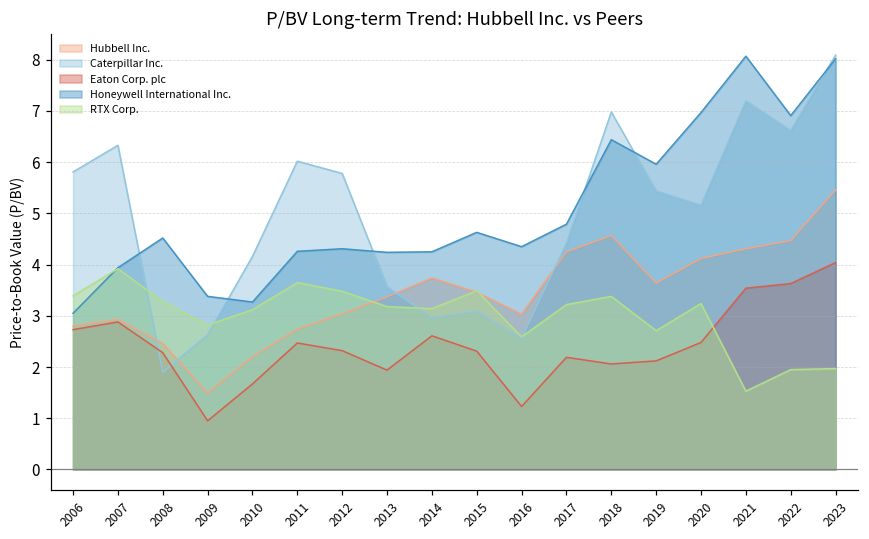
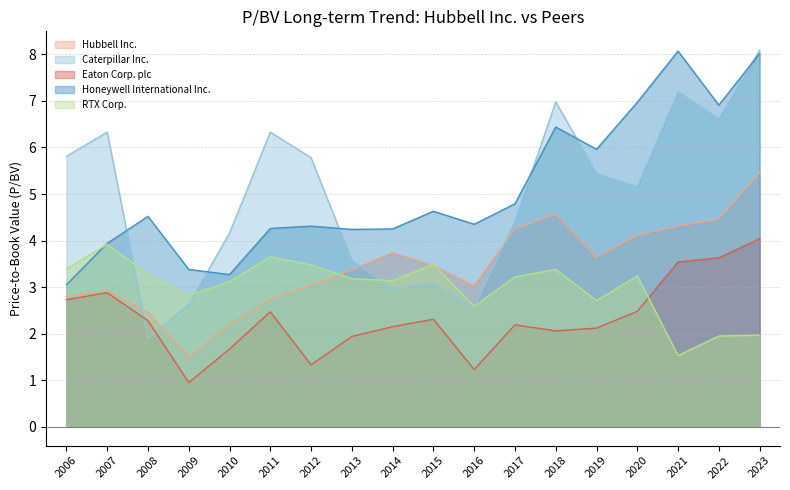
  {
    "Caterpillar Inc.": {
      "2006": 5.8,
      "2007": 6.3,
      "2008": 1.9,
      "2009": 2.6,
      "2010": 4.2,
-     "2011": 6.0,
+     "2011": 6.3,
      "2012": 5.8,
      "2013": 3.6,
      "2014": 3.0,
      "2015": 3.1,
      "2017": 4.4,
      "2018": 7.0,
      "2019": 5.4,
      "2020": 5.2,
      "2021": 7.2,
      "2022": 6.6,
      "2023": 8.1
    },
    "Eaton Corp. plc": {
      "2006": 2.7,
      "2008": 2.3,
      "2009": 1.0,
      "2010": 1.7,
      "2011": 2.5,
-     "2012": 2.3,
+     "2012": 1.3,
      "2013": 1.9,
-     "2014": 2.6,
+     "2014": 2.2,
      "2015": 2.3,
      "2016": 1.2,
      "2017": 2.2,
      "2018": 2.1,
      "2019": 2.1,
      "2020": 2.5,
      "2021": 3.5,
      "2022": 3.6,
      "2023": 4.0
    },
    "Honeywell International Inc.": {
      "2006": 3.1,
      "2008": 4.5,
      "2009": 3.4,
      "2010": 3.3,
      "2011": 4.3,
      "2012": 4.3,
      "2013": 4.2,
      "2014": 4.3,
      "2015": 4.6,
      "2016": 4.4,
      "2017": 4.8,
      "2018": 6.4,
      "2019": 6.0,
      "2020": 7.0,
      "2021": 8.1,
      "2022": 6.9,
      "2023": 8.0
    }
  }
